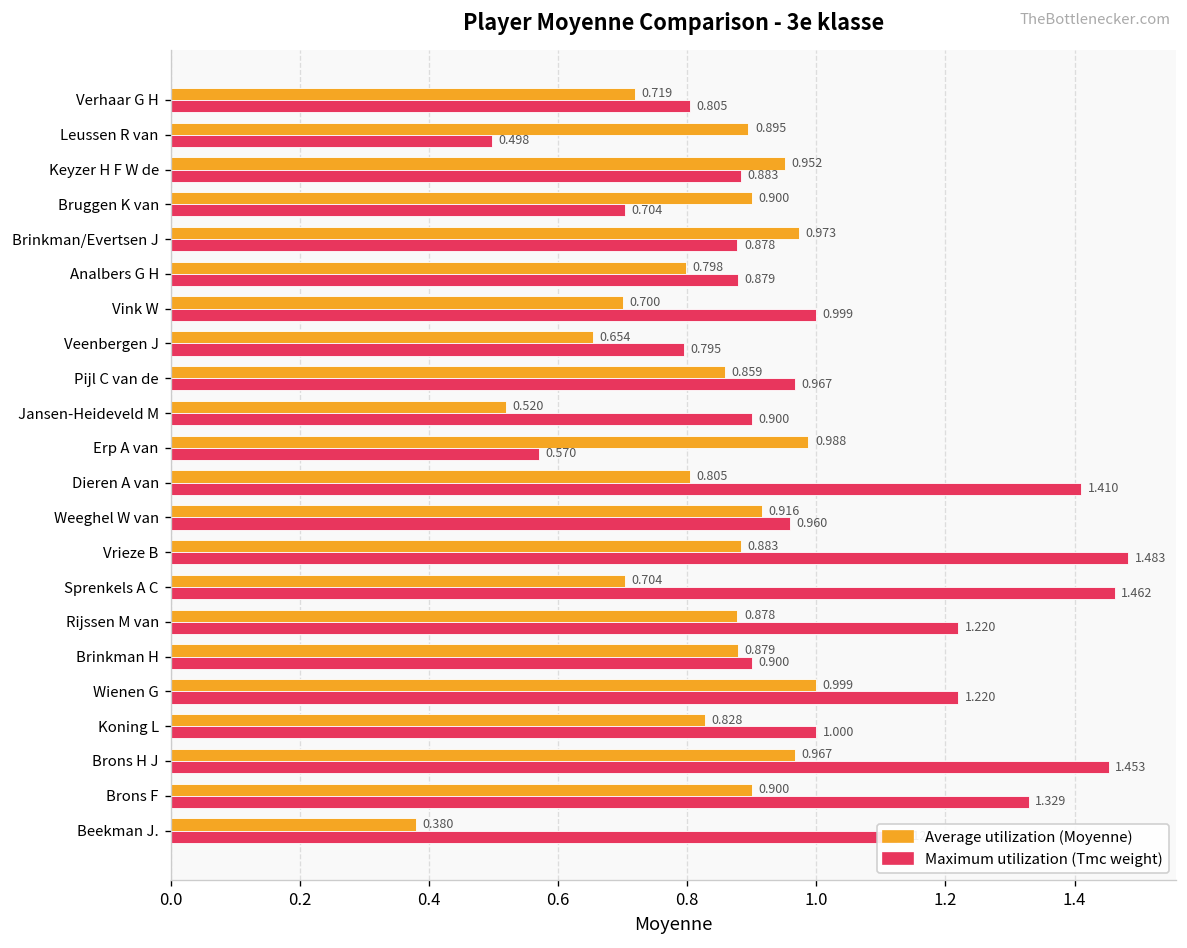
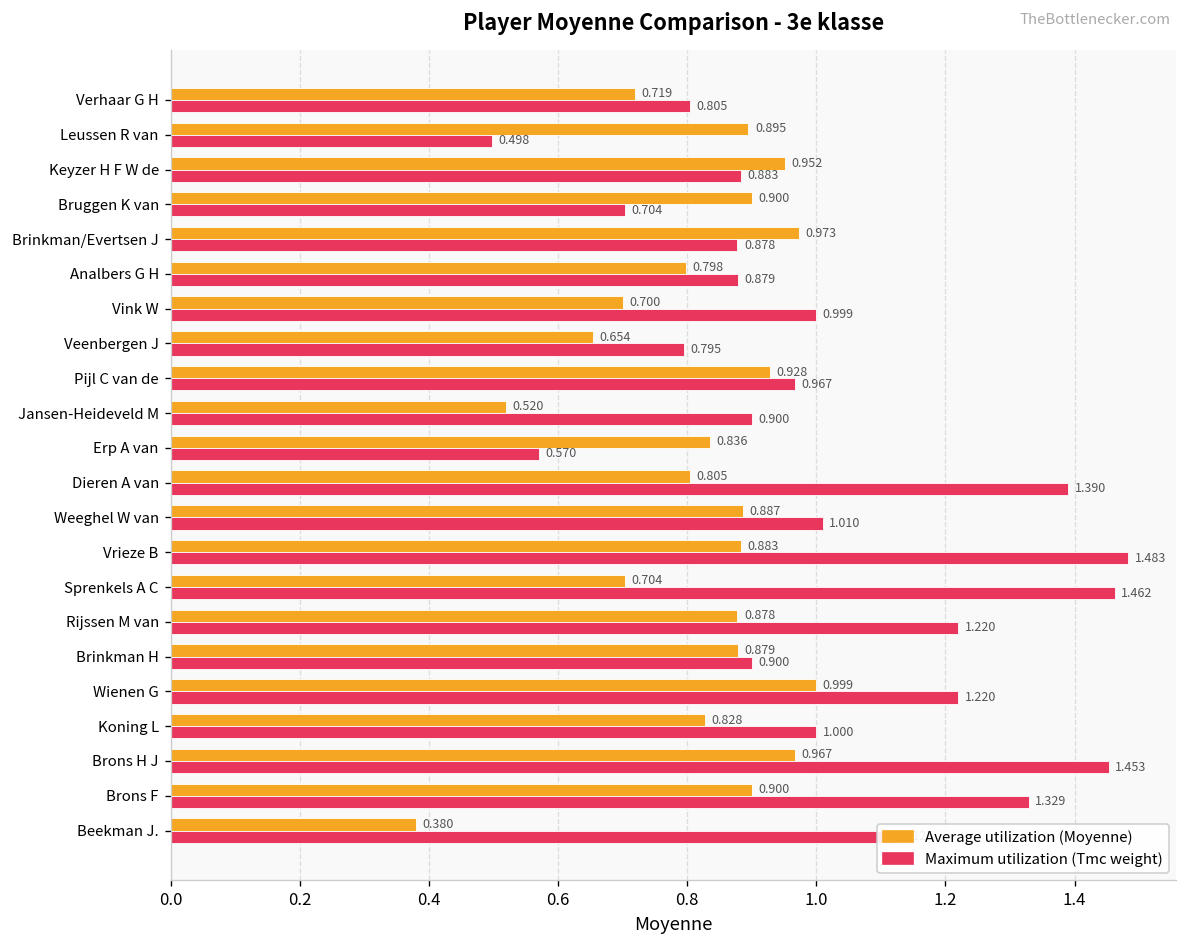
  {
    "Average utilization (Moyenne)": {
      "Verhaar G H": 0.719,
      "Leussen R van": 0.895,
      "Keyzer H F W de": 0.952,
      "Bruggen K van": 0.900,
      "Brinkman/Evertsen J": 0.973,
      "Analbers G H": 0.798,
      "Vink W": 0.700,
      "Veenbergen J": 0.654,
-     "Pijl C van de": 0.859,
+     "Pijl C van de": 0.928,
      "Jansen-Heideveld M": 0.520,
-     "Erp A van": 0.988,
+     "Erp A van": 0.836,
      "Dieren A van": 0.805,
-     "Weeghel W van": 0.916,
+     "Weeghel W van": 0.887,
      "Vrieze B": 0.883,
      "Sprenkels A C": 0.704,
      "Rijssen M van": 0.878,
      "Brinkman H": 0.879,
      "Wienen G": 0.999,
      "Koning L": 0.828,
      "Brons H J": 0.967,
      "Brons F": 0.900,
      "Beekman J.": 0.380
    },
    "Maximum utilization (Tmc weight)": {
      "Verhaar G H": 0.805,
      "Leussen R van": 0.498,
      "Keyzer H F W de": 0.883,
      "Bruggen K van": 0.704,
      "Brinkman/Evertsen J": 0.878,
      "Analbers G H": 0.879,
      "Vink W": 0.999,
      "Veenbergen J": 0.795,
      "Pijl C van de": 0.967,
      "Jansen-Heideveld M": 0.900,
      "Erp A van": 0.570,
-     "Dieren A van": 1.410,
-     "Weeghel W van": 0.960,
+     "Dieren A van": 1.390,
+     "Weeghel W van": 1.010,
      "Vrieze B": 1.483,
      "Sprenkels A C": 1.462,
      "Rijssen M van": 1.220,
      "Brinkman H": 0.900,
      "Wienen G": 1.220,
      "Koning L": 1.000,
      "Brons H J": 1.453,
      "Brons F": 1.329
    }
  }
